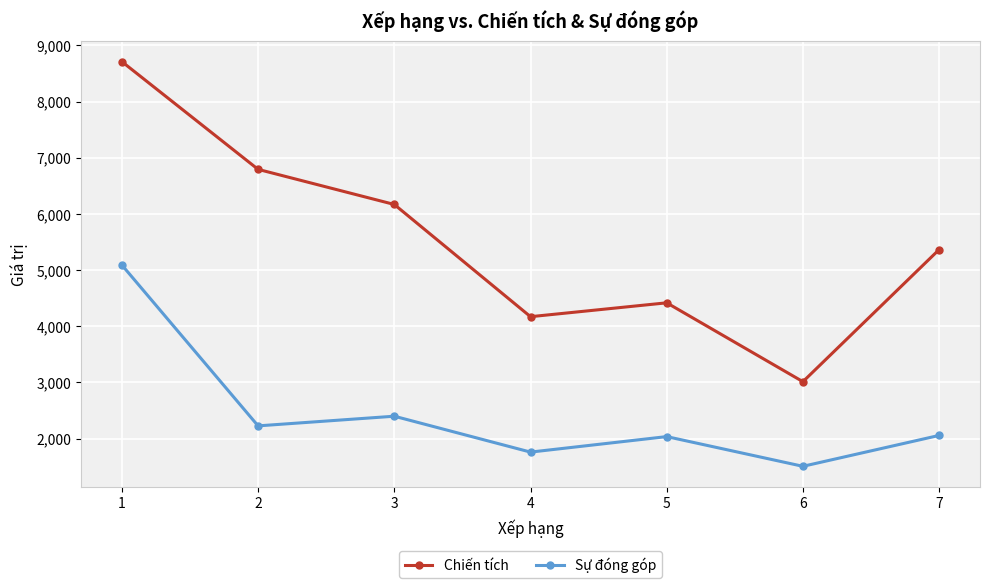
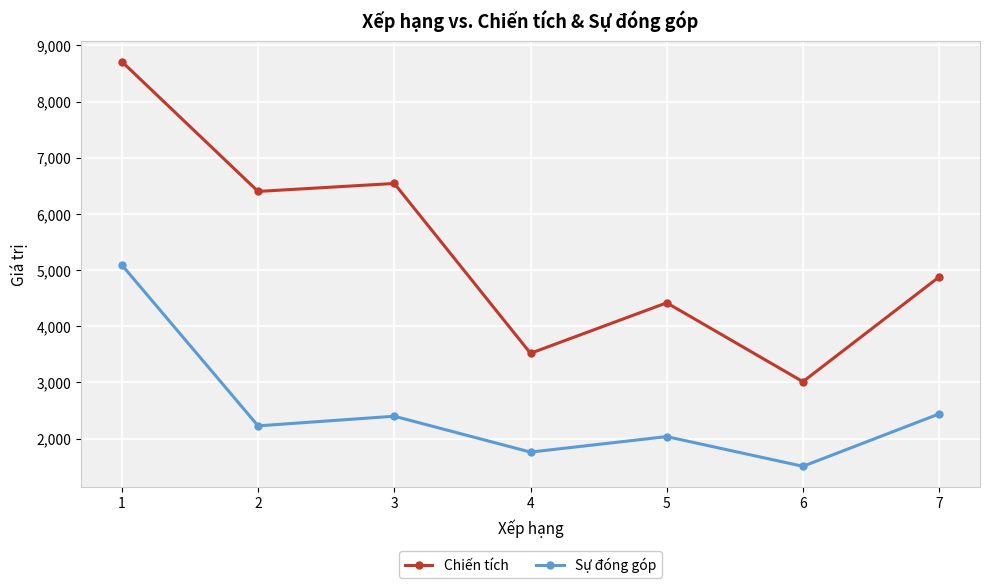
  {
    "Chiến tích": {
      "1": "8,700",
-     "2": "6,800",
-     "3": "6,200",
-     "4": "4,200",
+     "2": "6,400",
+     "3": "6,500",
+     "4": "3,500",
      "5": "4,400",
      "6": "3,000",
-     "7": "5,400"
+     "7": "4,900"
    },
    "Sự đóng góp": {
      "1": "5,100",
      "2": "2,200",
      "3": "2,400",
      "4": "1,800",
      "5": "2,000",
      "6": "1,500",
-     "7": "2,100"
+     "7": "2,400"
    }
  }
